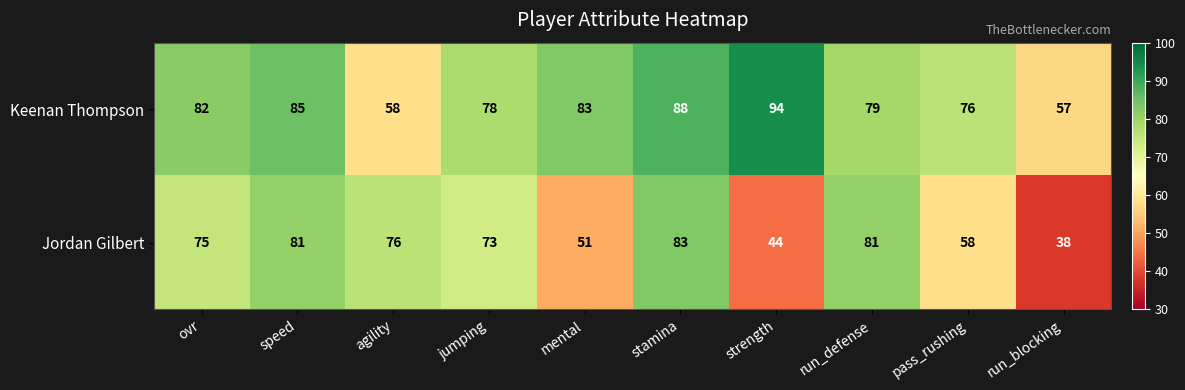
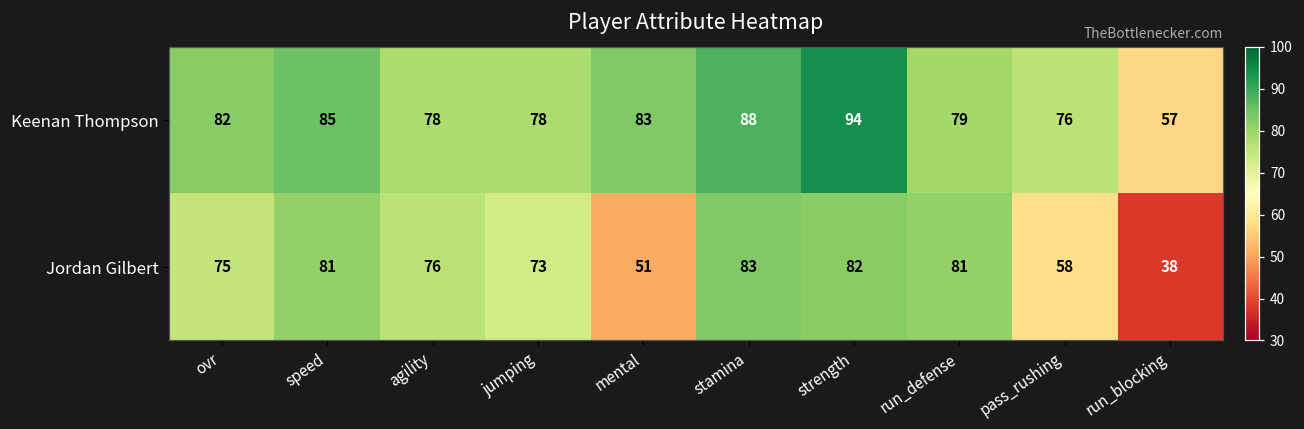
  {
    "Keenan Thompson": {
      "ovr": 82,
      "speed": 85,
-     "agility": 58,
+     "agility": 78,
      "jumping": 78,
      "mental": 83,
      "stamina": 88,
      "strength": 94,
      "run_defense": 79,
      "pass_rushing": 76,
      "run_blocking": 57
    },
    "Jordan Gilbert": {
      "ovr": 75,
      "speed": 81,
      "agility": 76,
      "jumping": 73,
      "mental": 51,
      "stamina": 83,
-     "strength": 44,
+     "strength": 82,
      "run_defense": 81,
      "pass_rushing": 58,
      "run_blocking": 38
    }
  }
